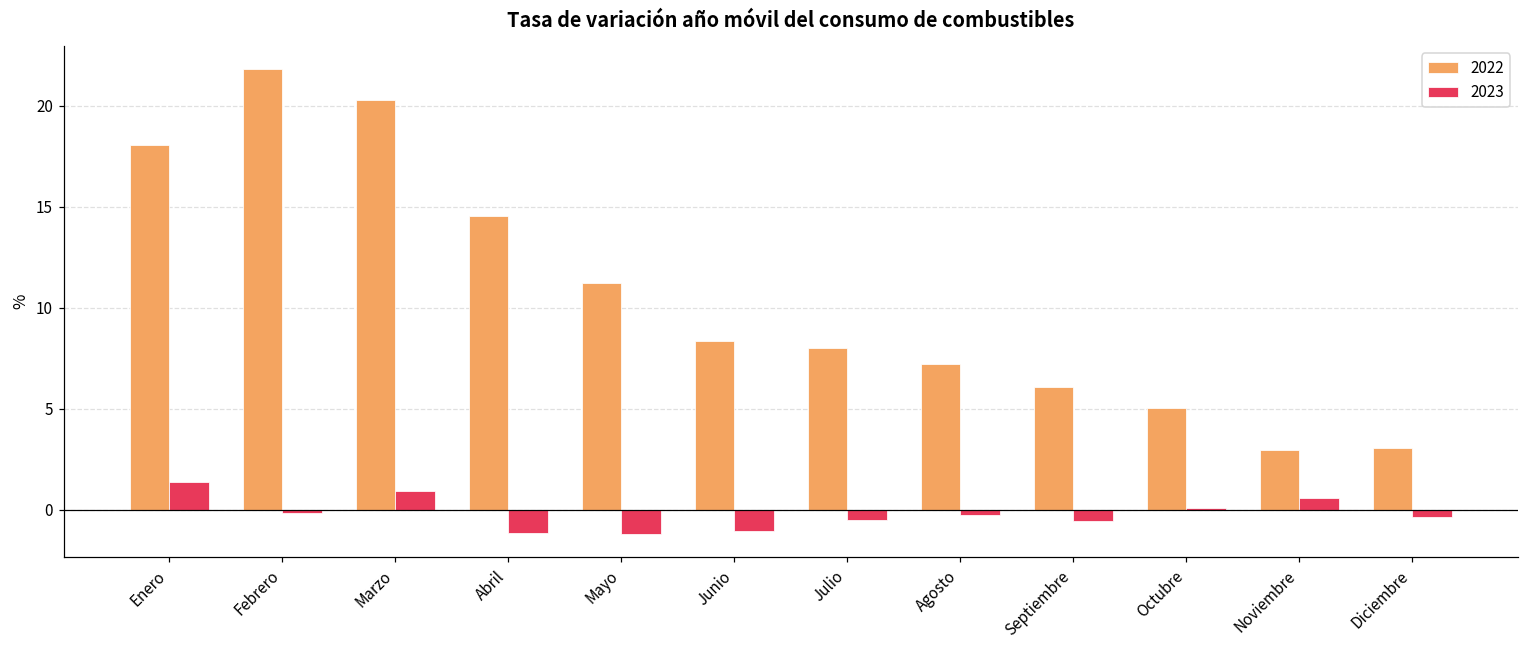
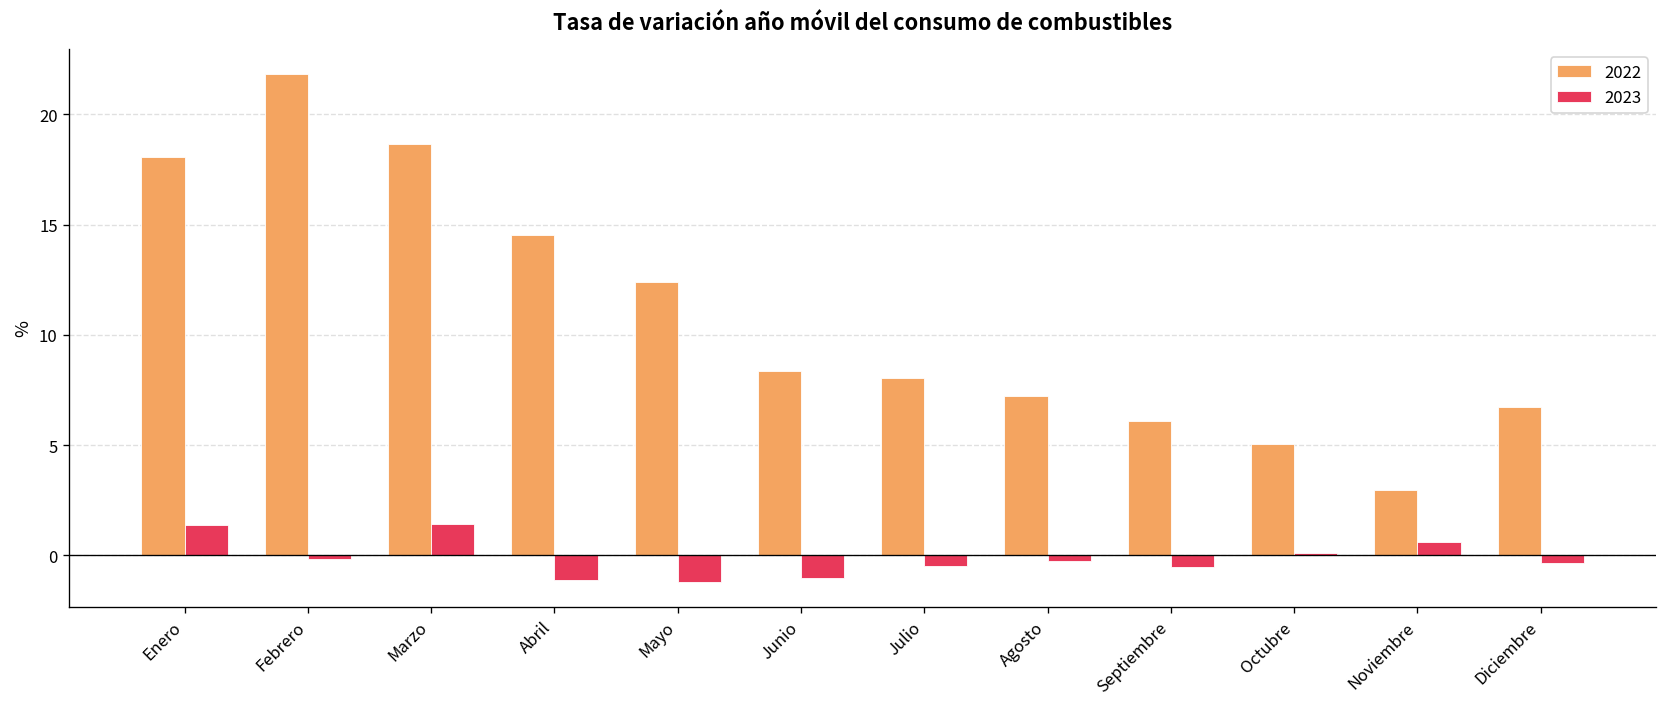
  {
    "2022": {
      "Enero": 18.1,
      "Febrero": 21.8,
-     "Marzo": 20.3,
+     "Marzo": 18.7,
      "Abril": 14.5,
-     "Mayo": 11.2,
+     "Mayo": 12.4,
      "Junio": 8.3,
      "Julio": 8.0,
      "Agosto": 7.2,
      "Septiembre": 6.1,
      "Octubre": 5.1,
      "Noviembre": 3.0,
-     "Diciembre": 3.1
+     "Diciembre": 6.7
    },
    "2023": {
      "Enero": 1.4,
      "Febrero": -0.2,
-     "Marzo": 0.9,
+     "Marzo": 1.4,
      "Abril": -1.1,
      "Mayo": -1.2,
      "Junio": -1.0,
      "Julio": -0.5,
      "Agosto": -0.3,
      "Septiembre": -0.5,
      "Noviembre": 0.6,
      "Diciembre": -0.3
    }
  }
